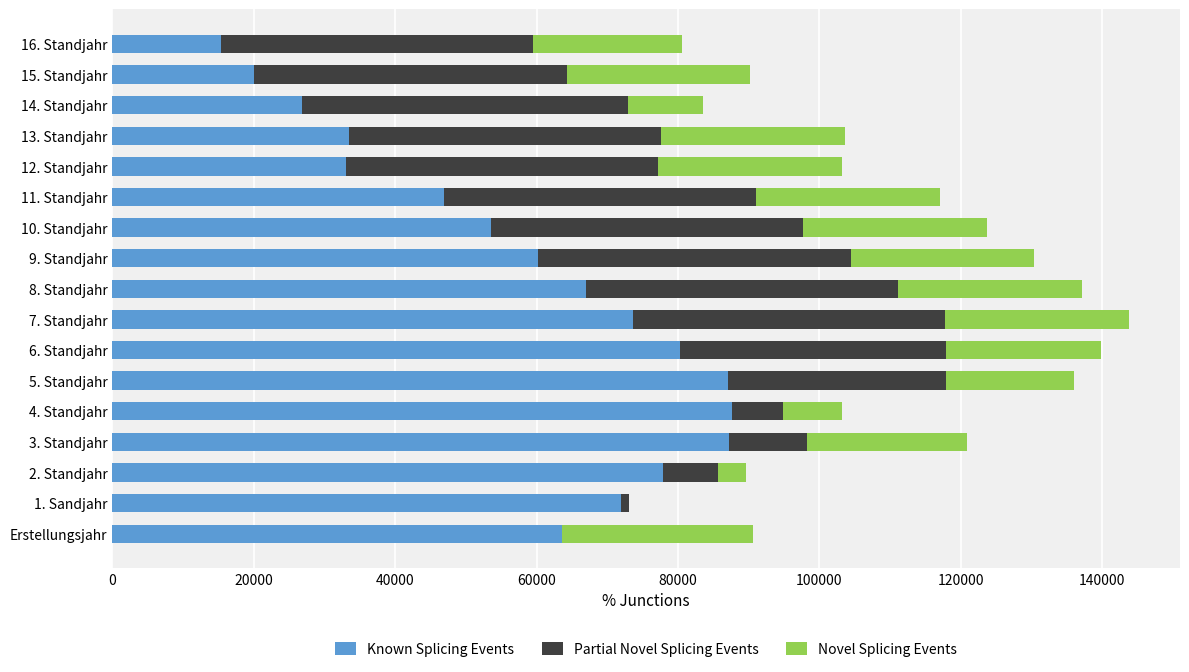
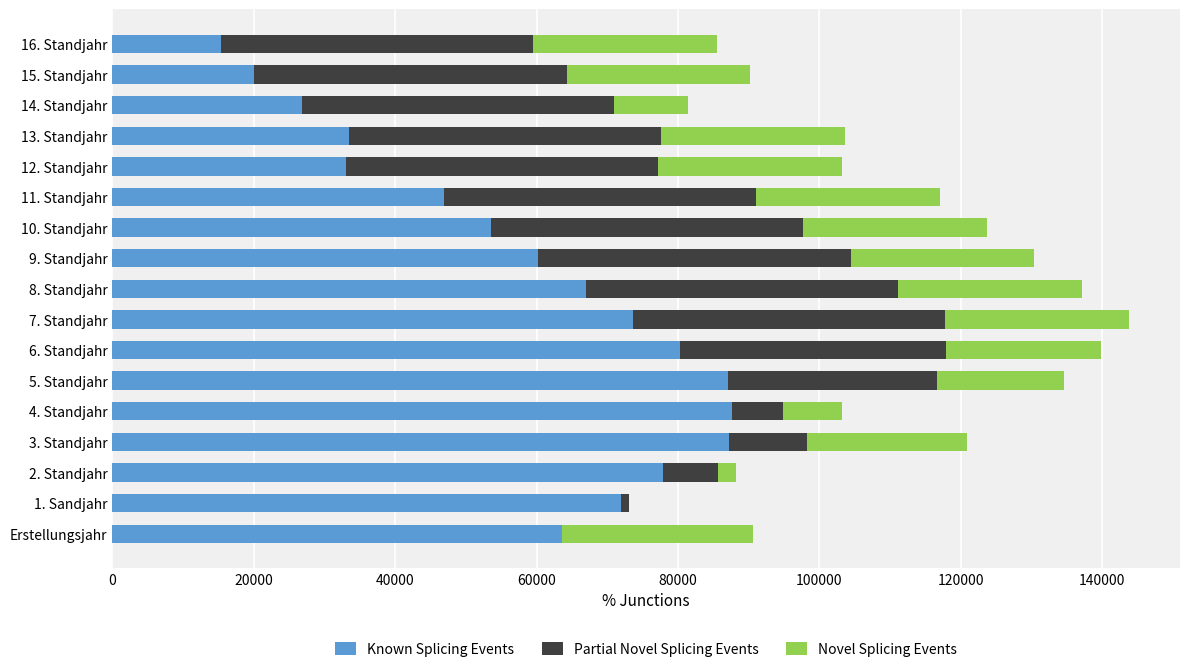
  {
    "Known Splicing Events": {
      "16. Standjahr": 15000,
      "15. Standjahr": 20000,
      "14. Standjahr": 27000,
      "13. Standjahr": 33000,
      "12. Standjahr": 33000,
      "11. Standjahr": 47000,
      "10. Standjahr": 54000,
      "9. Standjahr": 60000,
      "8. Standjahr": 67000,
      "7. Standjahr": 74000,
      "6. Standjahr": 80000,
      "5. Standjahr": 87000,
      "4. Standjahr": 88000,
      "3. Standjahr": 87000,
      "2. Standjahr": 78000,
      "1. Sandjahr": 72000,
      "Erstellungsjahr": 64000
    },
    "Partial Novel Splicing Events": {
      "16. Standjahr": 44000,
      "15. Standjahr": 44000,
-     "14. Standjahr": 46000,
+     "14. Standjahr": 44000,
      "13. Standjahr": 44000,
      "12. Standjahr": 44000,
      "11. Standjahr": 44000,
      "10. Standjahr": 44000,
      "9. Standjahr": 44000,
      "8. Standjahr": 44000,
      "7. Standjahr": 44000,
      "6. Standjahr": 38000,
-     "5. Standjahr": 31000,
+     "5. Standjahr": 30000,
      "4. Standjahr": 7000,
      "3. Standjahr": 11000,
      "2. Standjahr": 8000,
      "1. Sandjahr": 1000,
      "Erstellungsjahr": 0
    },
    "Novel Splicing Events": {
-     "16. Standjahr": 21000,
+     "16. Standjahr": 26000,
      "15. Standjahr": 26000,
      "14. Standjahr": 11000,
      "13. Standjahr": 26000,
      "12. Standjahr": 26000,
      "11. Standjahr": 26000,
      "10. Standjahr": 26000,
      "9. Standjahr": 26000,
      "8. Standjahr": 26000,
      "7. Standjahr": 26000,
      "6. Standjahr": 22000,
      "5. Standjahr": 18000,
      "4. Standjahr": 8000,
      "3. Standjahr": 23000,
-     "2. Standjahr": 4000,
+     "2. Standjahr": 3000,
      "1. Sandjahr": 0,
      "Erstellungsjahr": 27000
    }
  }
